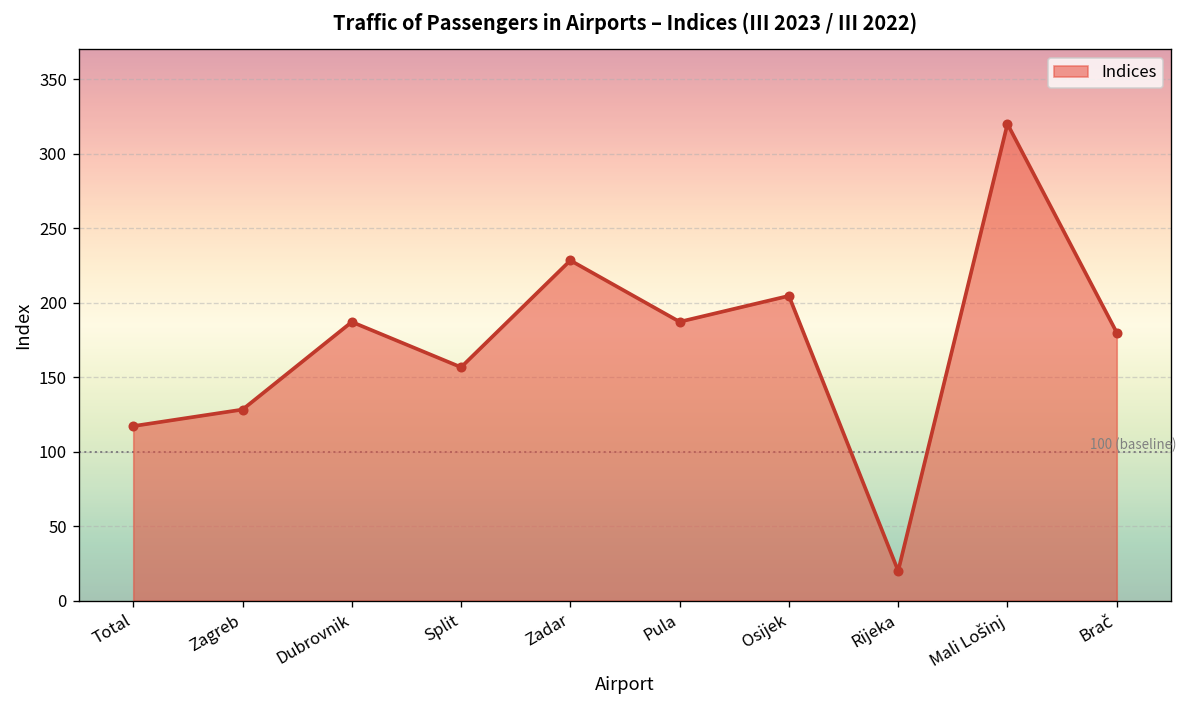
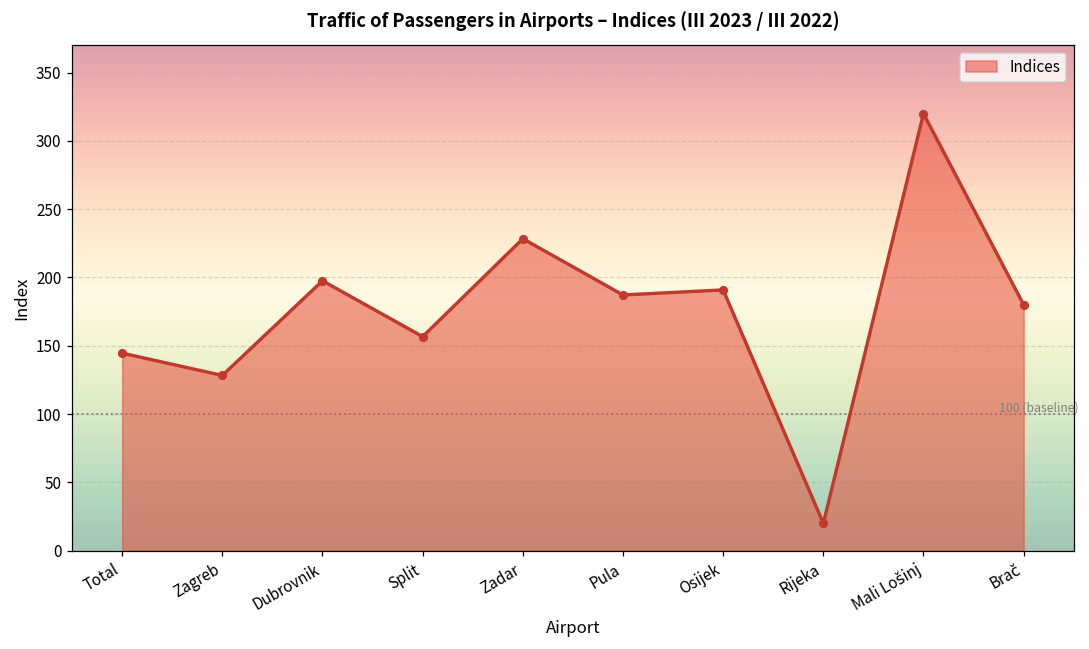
  {
-   "Total": 117,
+   "Total": 145,
    "Zagreb": 128,
-   "Dubrovnik": 187,
+   "Dubrovnik": 198,
    "Split": 157,
    "Zadar": 228,
    "Pula": 187,
-   "Osijek": 205,
+   "Osijek": 191,
    "Rijeka": 20,
    "Mali Lošinj": 320,
    "Brač": 180
  }
